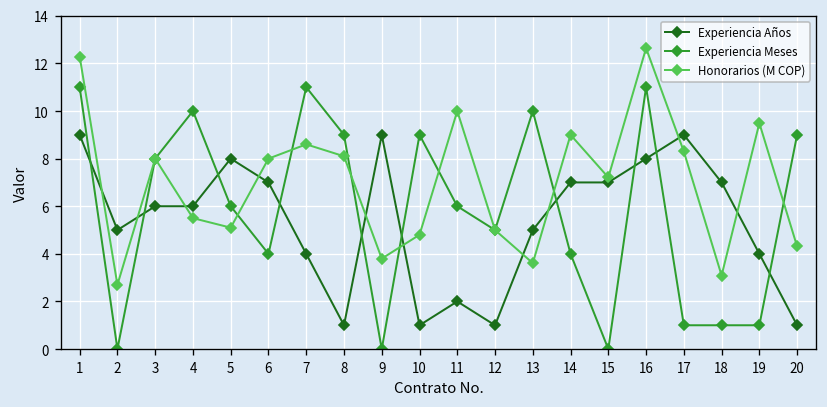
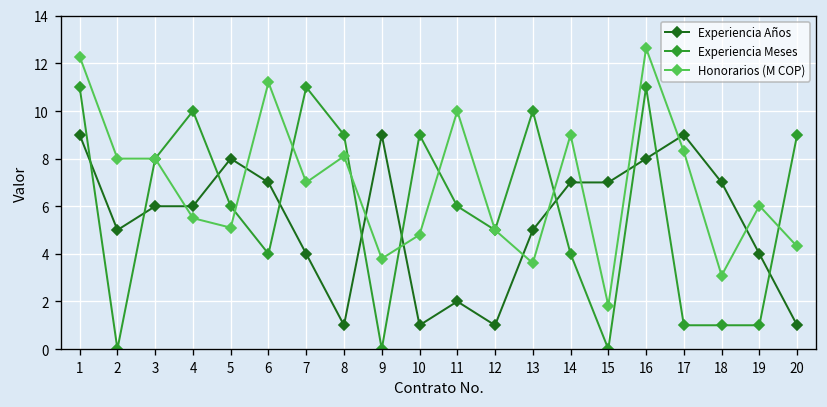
  {
    "Honorarios (M COP)": {
      "1": 12.3,
-     "2": 2.7,
+     "2": 8.0,
      "4": 5.5,
      "5": 5.1,
-     "6": 8.0,
-     "7": 8.6,
+     "6": 11.2,
+     "7": 7.0,
      "8": 8.1,
      "9": 3.8,
      "10": 4.8,
      "11": 10.0,
      "13": 3.6,
      "14": 9.0,
-     "15": 7.2,
+     "15": 1.8,
      "16": 12.6,
      "17": 8.3,
      "18": 3.1,
-     "19": 9.5,
+     "19": 6.0,
      "20": 4.3
    }
  }
